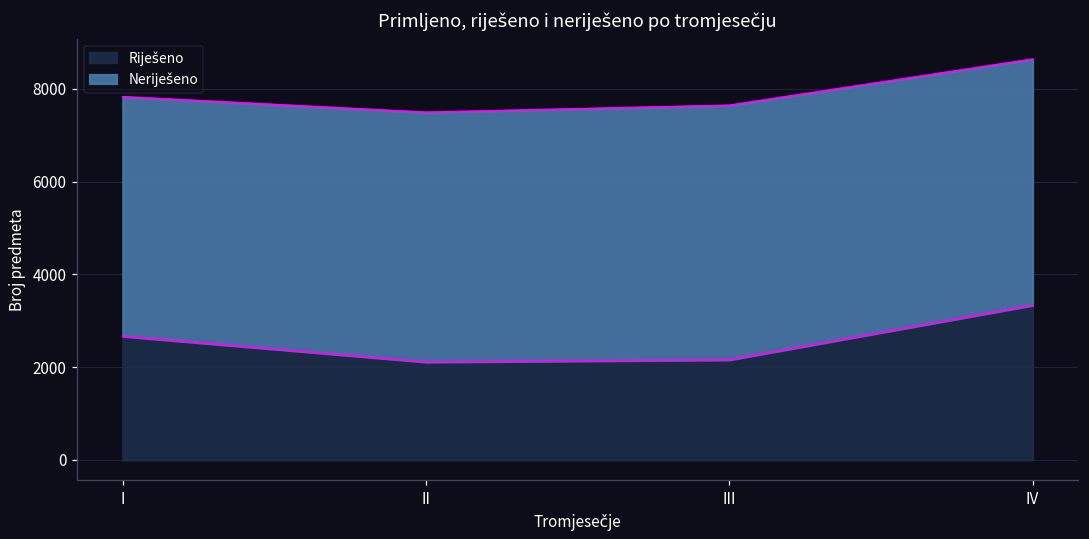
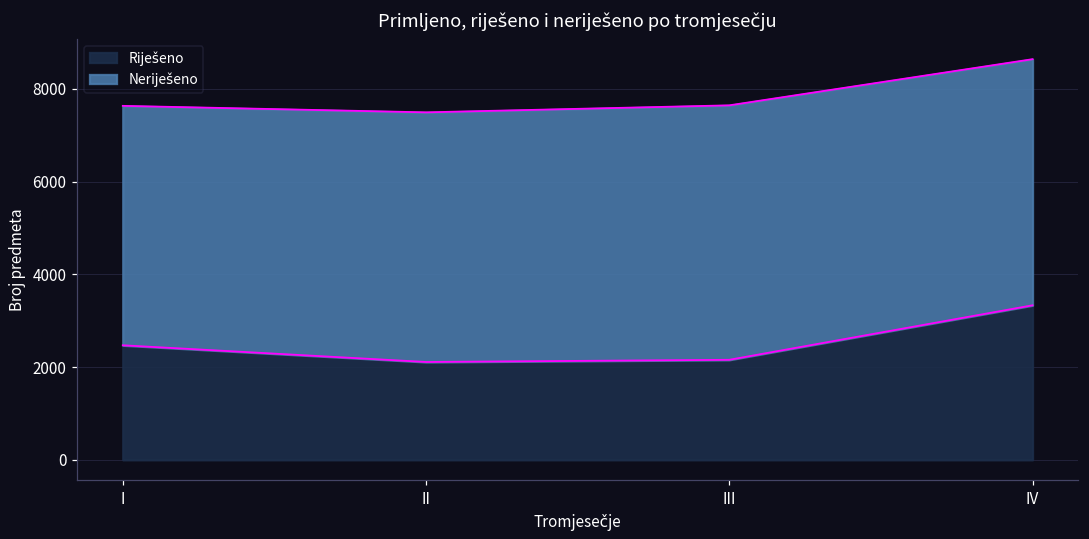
  {
    "Riješeno": {
-     "I": 2700,
+     "I": 2500,
      "II": 2100,
      "III": 2200,
      "IV": 3300
    },
    "Neriješeno": {
      "I": 5200,
      "II": 5400,
      "III": 5500,
      "IV": 5300
    }
  }
